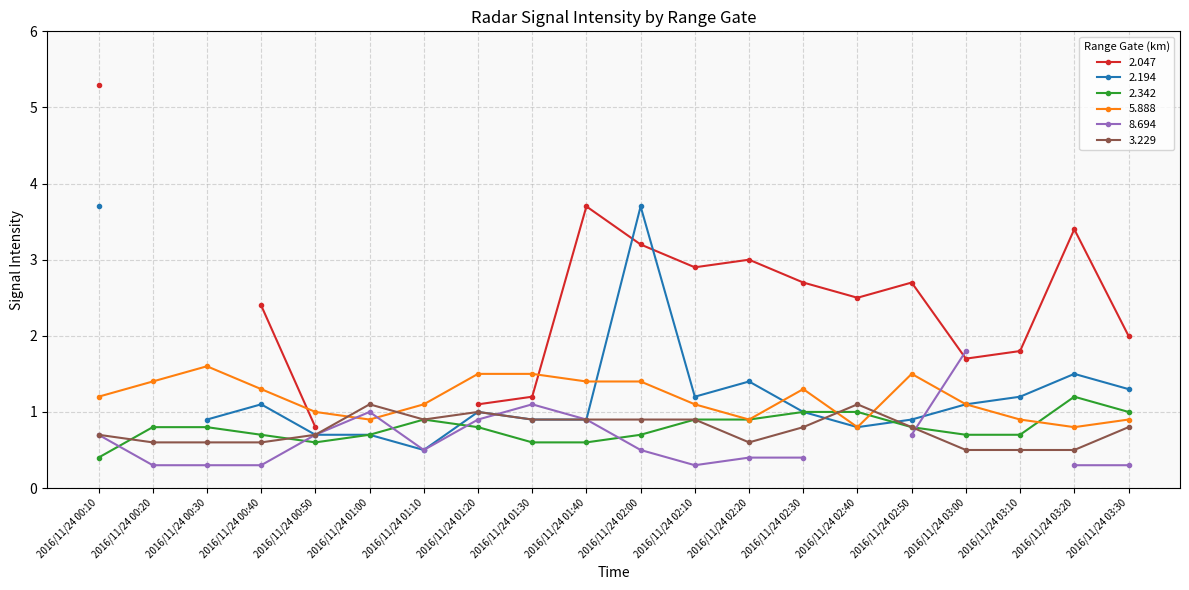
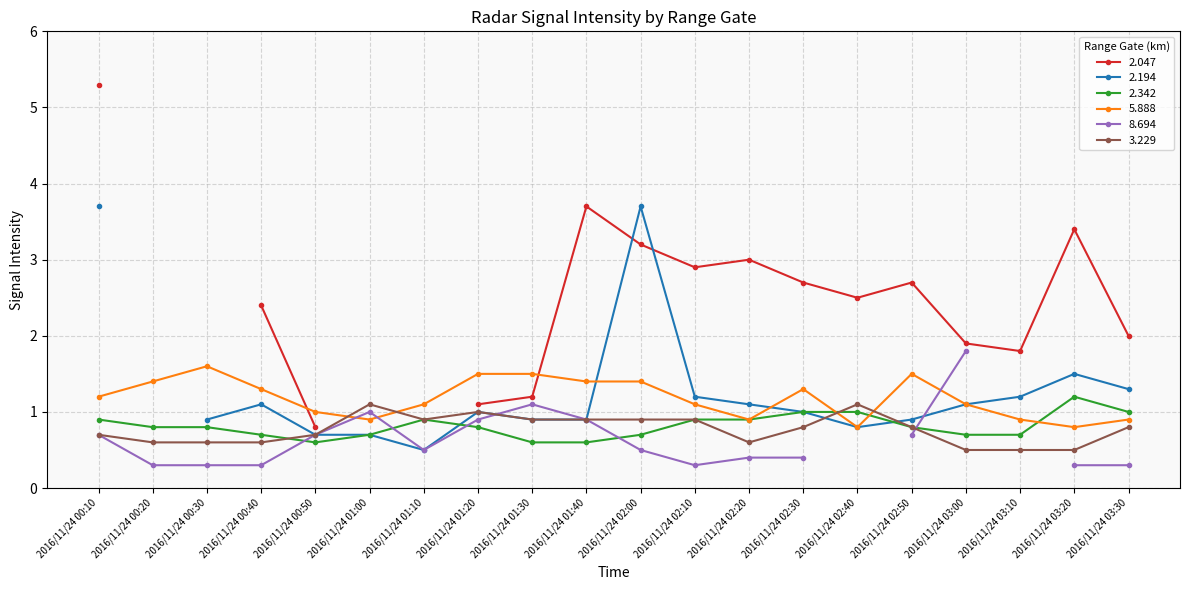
  {
    "2.047": {
      "2016/11/24 00:10": 5.3,
      "2016/11/24 00:40": 2.4,
      "2016/11/24 00:50": 0.8,
      "2016/11/24 01:20": 1.1,
      "2016/11/24 01:30": 1.2,
      "2016/11/24 01:40": 3.7,
      "2016/11/24 02:00": 3.2,
      "2016/11/24 02:10": 2.9,
      "2016/11/24 02:20": 3.0,
      "2016/11/24 02:30": 2.7,
      "2016/11/24 02:40": 2.5,
      "2016/11/24 02:50": 2.7,
-     "2016/11/24 03:00": 1.7,
+     "2016/11/24 03:00": 1.9,
      "2016/11/24 03:10": 1.8,
      "2016/11/24 03:20": 3.4,
      "2016/11/24 03:30": 2.0
    },
    "2.194": {
      "2016/11/24 00:10": 3.7,
      "2016/11/24 00:30": 0.9,
      "2016/11/24 00:40": 1.1,
      "2016/11/24 02:00": 3.7,
      "2016/11/24 02:10": 1.2,
-     "2016/11/24 02:20": 1.4,
+     "2016/11/24 02:20": 1.1,
      "2016/11/24 02:50": 0.9,
      "2016/11/24 03:10": 1.2,
      "2016/11/24 03:20": 1.5,
      "2016/11/24 03:30": 1.3
    },
    "2.342": {
-     "2016/11/24 00:10": 0.4,
+     "2016/11/24 00:10": 0.9,
      "2016/11/24 00:20": 0.8,
      "2016/11/24 00:30": 0.8,
      "2016/11/24 00:40": 0.7,
      "2016/11/24 00:50": 0.6,
      "2016/11/24 01:20": 0.8,
      "2016/11/24 01:30": 0.6,
      "2016/11/24 01:40": 0.6,
      "2016/11/24 02:00": 0.7,
      "2016/11/24 02:40": 1.0,
      "2016/11/24 03:00": 0.7,
      "2016/11/24 03:10": 0.7,
      "2016/11/24 03:20": 1.2,
      "2016/11/24 03:30": 1.0
    },
    "5.888": {
      "2016/11/24 00:10": 1.2,
      "2016/11/24 00:20": 1.4,
      "2016/11/24 00:30": 1.6,
      "2016/11/24 00:40": 1.3,
      "2016/11/24 00:50": 1.0,
      "2016/11/24 01:00": 0.9,
      "2016/11/24 01:10": 1.1,
      "2016/11/24 01:20": 1.5,
      "2016/11/24 01:30": 1.5,
      "2016/11/24 01:40": 1.4,
      "2016/11/24 02:00": 1.4,
      "2016/11/24 02:10": 1.1,
      "2016/11/24 02:30": 1.3,
      "2016/11/24 02:50": 1.5,
      "2016/11/24 03:10": 0.9,
      "2016/11/24 03:20": 0.8,
      "2016/11/24 03:30": 0.9
    },
    "8.694": {
      "2016/11/24 00:20": 0.3,
      "2016/11/24 00:30": 0.3,
      "2016/11/24 00:40": 0.3,
      "2016/11/24 01:00": 1.0,
      "2016/11/24 01:20": 0.9,
      "2016/11/24 01:30": 1.1,
      "2016/11/24 02:00": 0.5,
      "2016/11/24 02:10": 0.3,
      "2016/11/24 02:20": 0.4,
      "2016/11/24 02:30": 0.4,
      "2016/11/24 02:50": 0.7,
      "2016/11/24 03:00": 1.8,
      "2016/11/24 03:20": 0.3,
      "2016/11/24 03:30": 0.3
    },
    "3.229": {
      "2016/11/24 00:20": 0.6,
      "2016/11/24 00:30": 0.6,
      "2016/11/24 00:40": 0.6,
      "2016/11/24 01:00": 1.1,
      "2016/11/24 02:00": 0.9,
      "2016/11/24 02:20": 0.6,
      "2016/11/24 02:30": 0.8,
      "2016/11/24 02:40": 1.1,
      "2016/11/24 03:00": 0.5,
      "2016/11/24 03:10": 0.5,
      "2016/11/24 03:20": 0.5,
      "2016/11/24 03:30": 0.8
    }
  }
